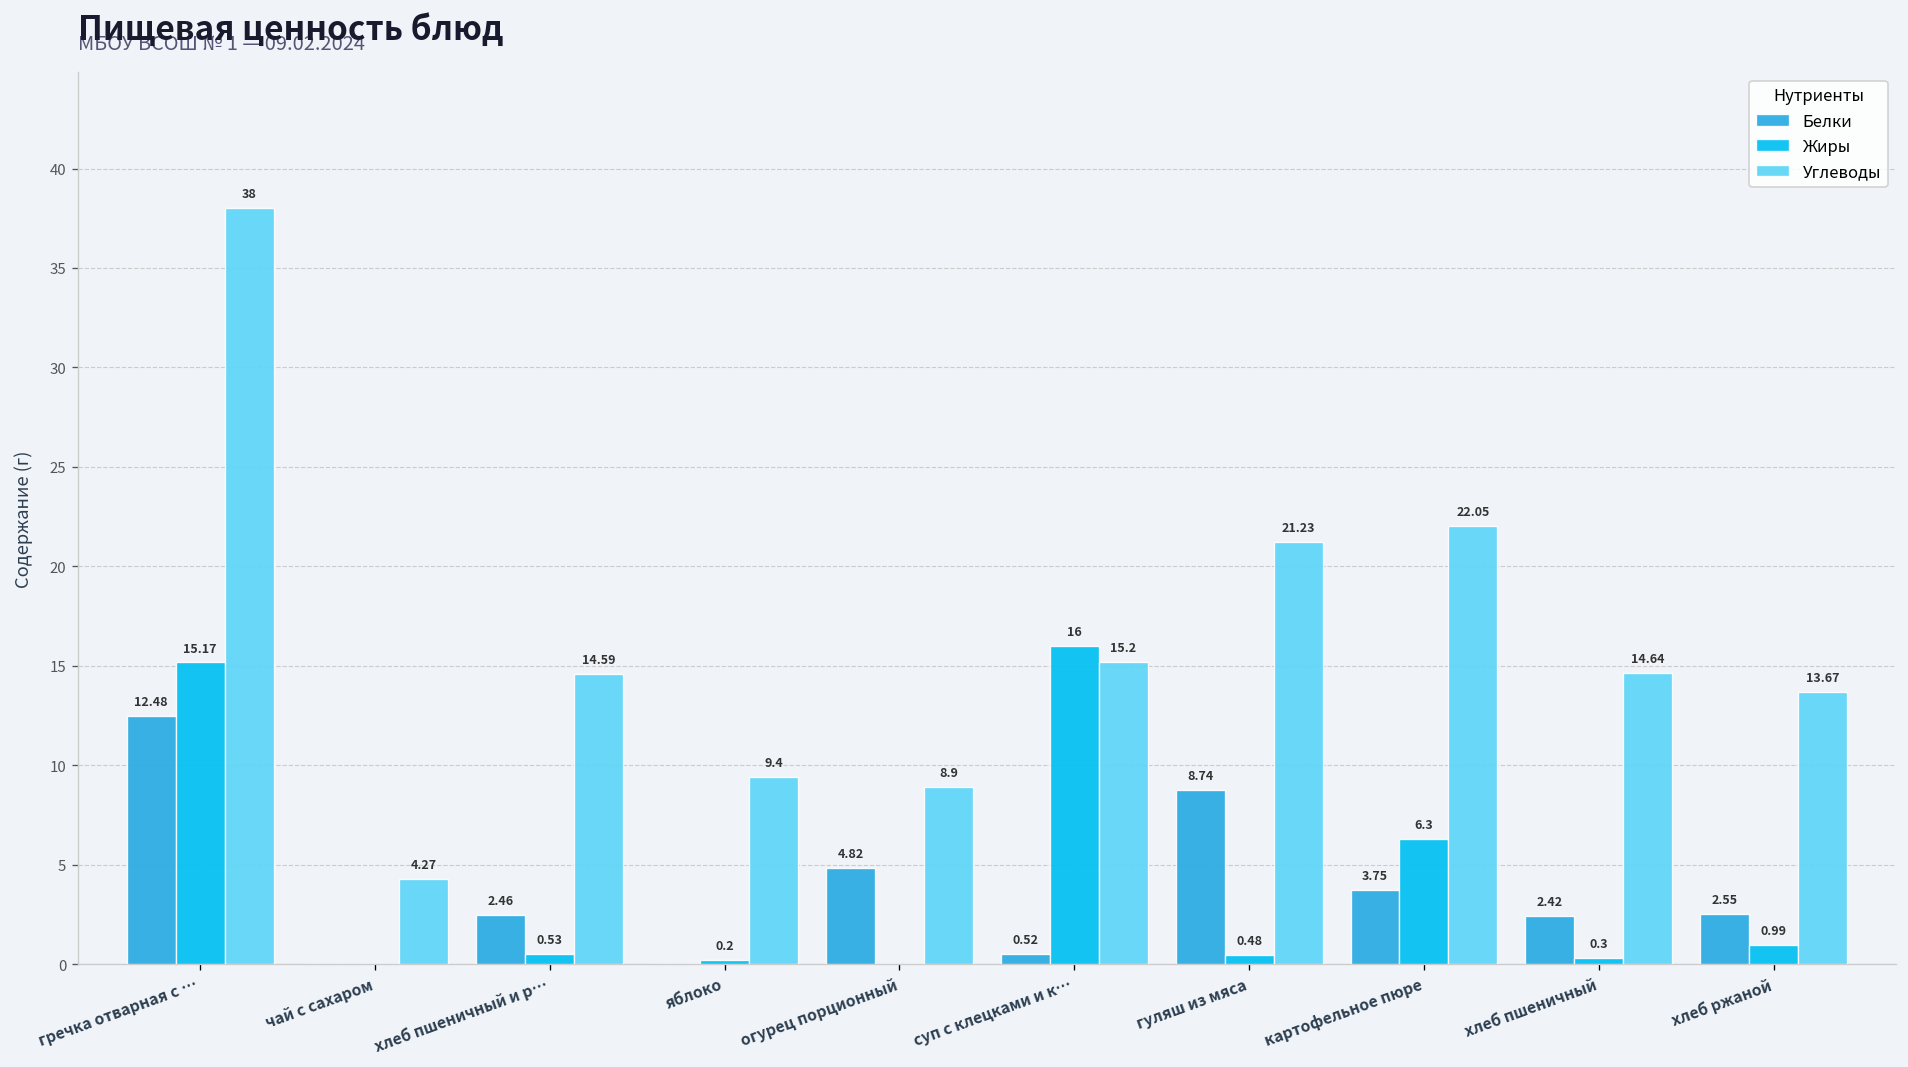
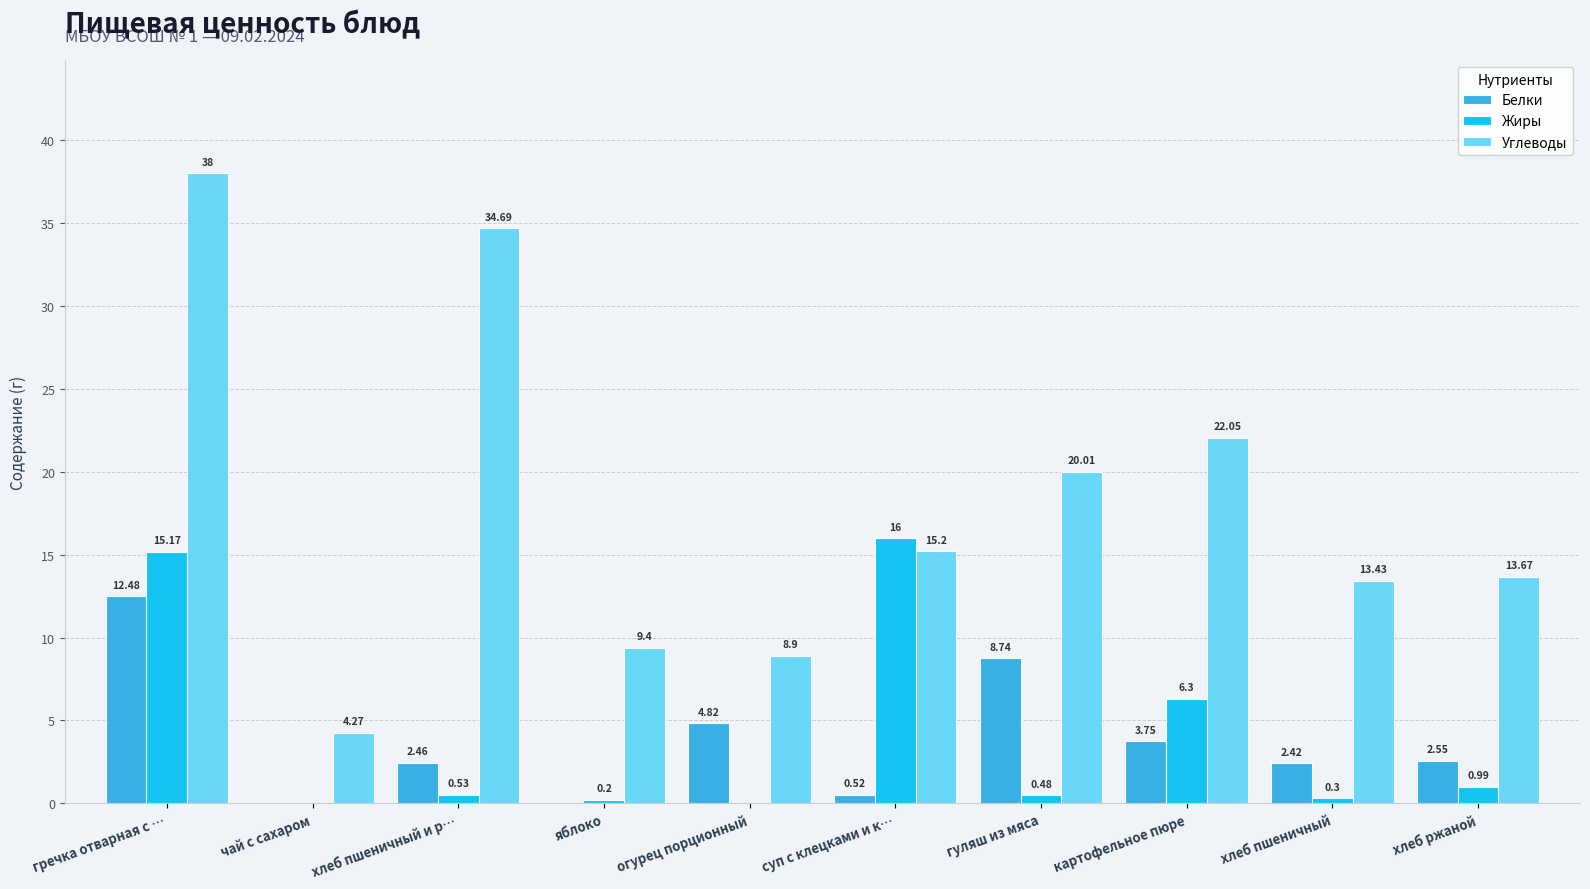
  {
    "Углеводы": {
      "гречка отварная с …": 38,
      "чай с сахаром": 4.27,
-     "хлеб пшеничный и р…": 14.59,
+     "хлеб пшеничный и р…": 34.69,
      "яблоко": 9.4,
      "огурец порционный": 8.9,
      "суп с клецками и к…": 15.2,
-     "гуляш из мяса": 21.23,
+     "гуляш из мяса": 20.01,
      "картофельное пюре": 22.05,
-     "хлеб пшеничный": 14.64,
+     "хлеб пшеничный": 13.43,
      "хлеб ржаной": 13.67
    }
  }
